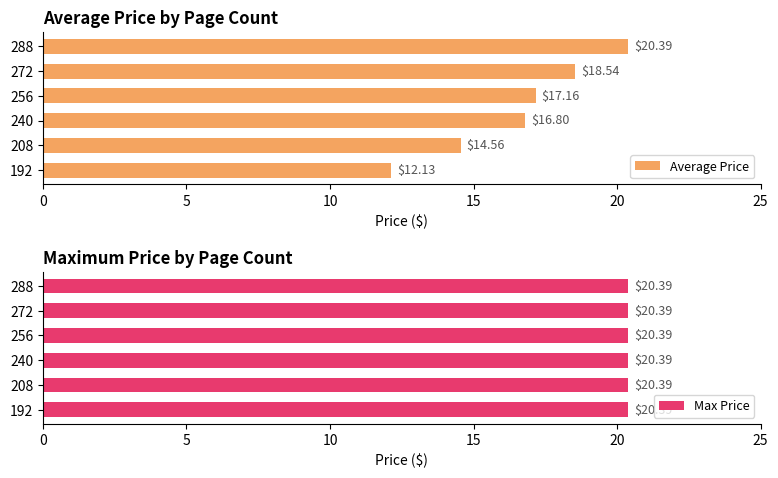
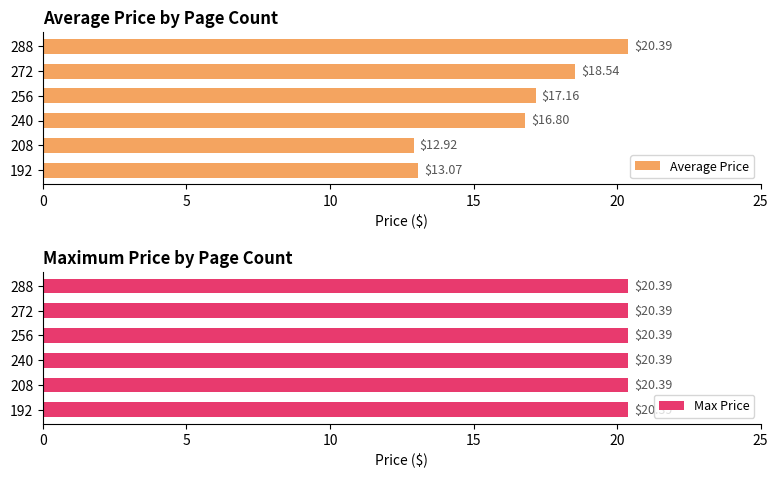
  {
    "Average Price by Page Count": {
      "288": "$20.39",
      "272": "$18.54",
      "256": "$17.16",
      "240": "$16.80",
-     "208": "$14.56",
-     "192": "$12.13"
+     "208": "$12.92",
+     "192": "$13.07"
    },
    "Maximum Price by Page Count": {
      "288": "$20.39",
      "272": "$20.39",
      "256": "$20.39",
      "240": "$20.39",
      "208": "$20.39"
    }
  }
